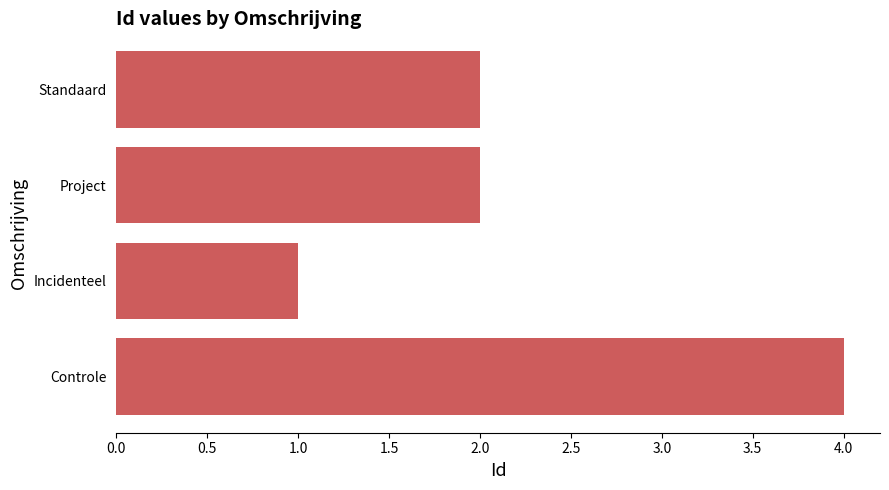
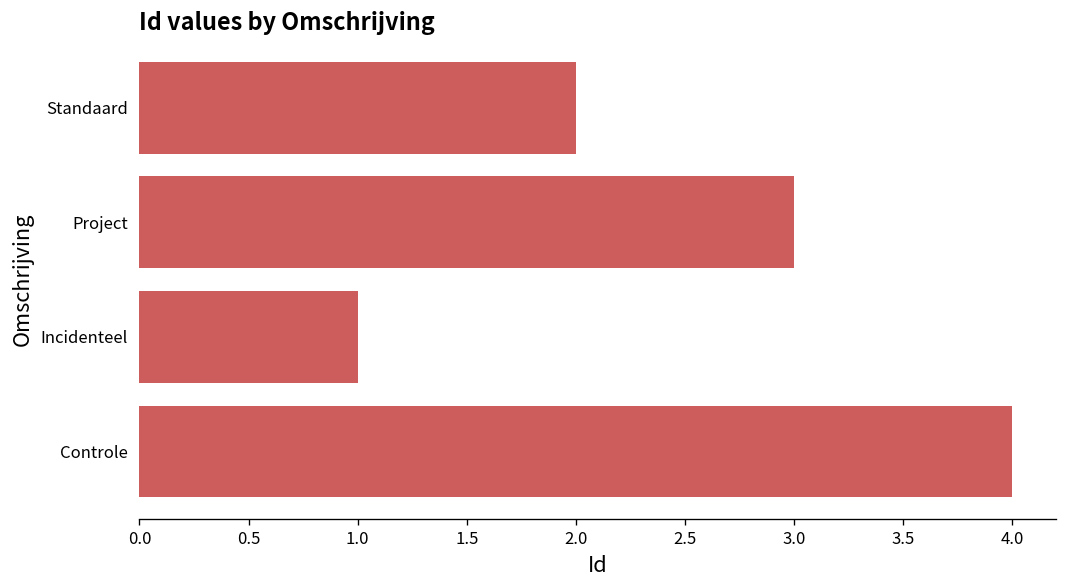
  {
    "Standaard": 2,
-   "Project": 2,
+   "Project": 3,
    "Incidenteel": 1,
    "Controle": 4
  }
